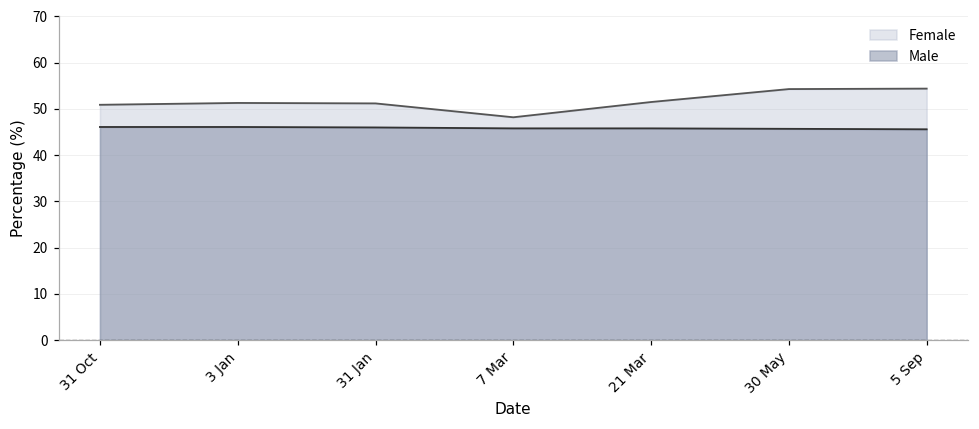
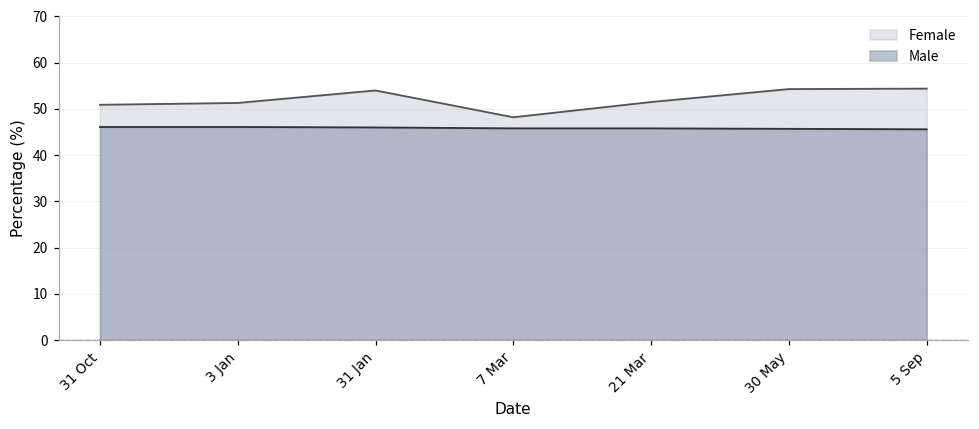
  {
    "Female": {
      "31 Oct": 51,
      "3 Jan": 51,
-     "31 Jan": 51,
+     "31 Jan": 54,
      "7 Mar": 48,
      "21 Mar": 52,
      "30 May": 54,
      "5 Sep": 54
    },
    "Male": {
      "31 Oct": 46,
      "3 Jan": 46,
      "31 Jan": 46,
      "7 Mar": 46,
      "21 Mar": 46,
      "30 May": 46,
      "5 Sep": 46
    }
  }
